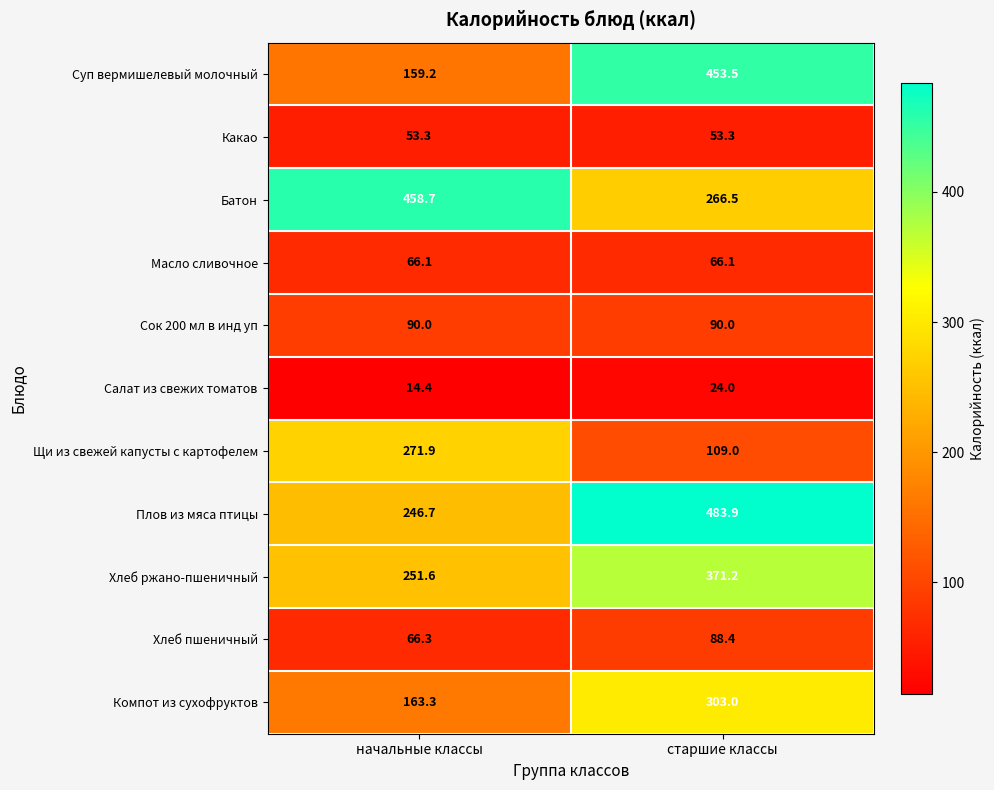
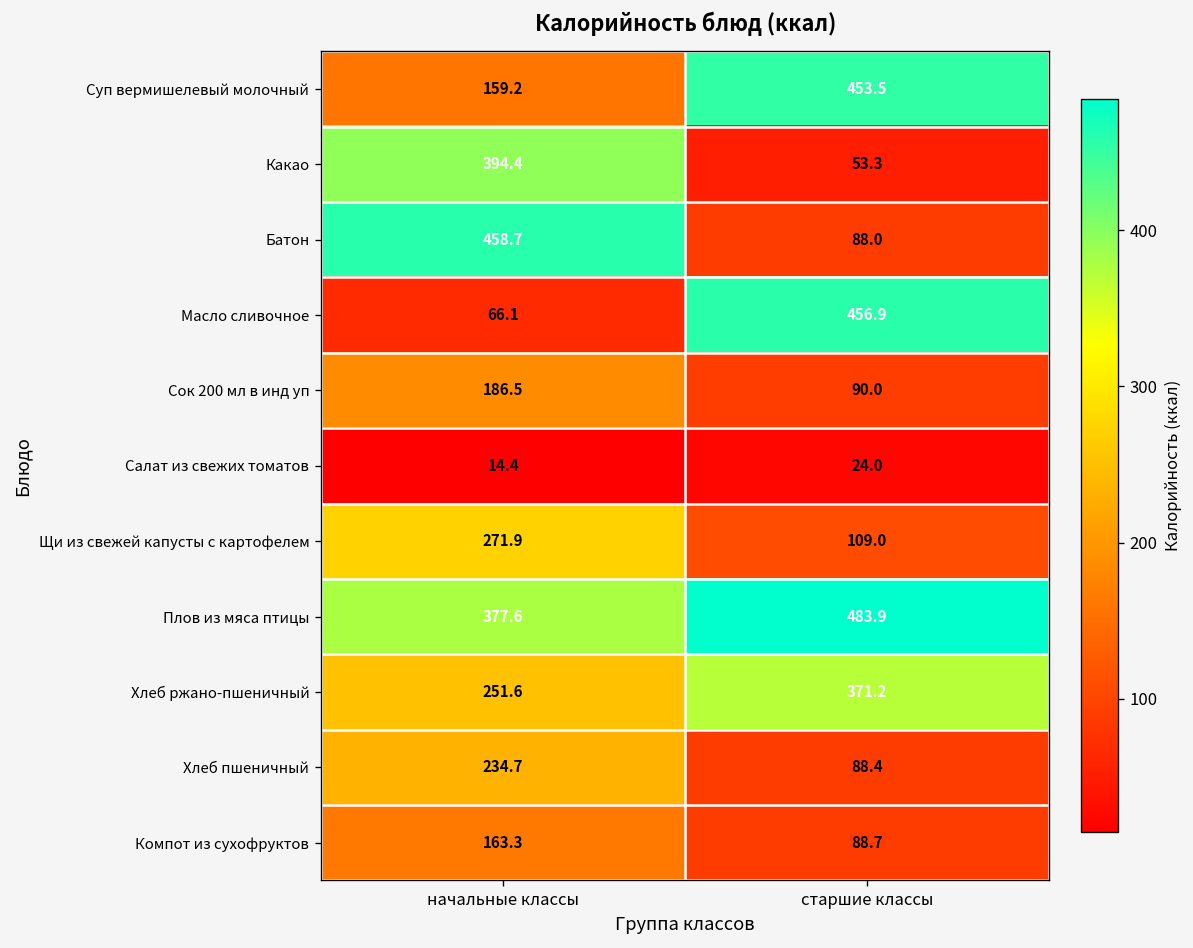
  {
    "Суп вермишелевый молочный": {
      "начальные классы": 159.2,
      "старшие классы": 453.5
    },
    "Какао": {
-     "начальные классы": 53.3,
+     "начальные классы": 394.4,
      "старшие классы": 53.3
    },
    "Батон": {
      "начальные классы": 458.7,
-     "старшие классы": 266.5
+     "старшие классы": 88.0
    },
    "Масло сливочное": {
      "начальные классы": 66.1,
-     "старшие классы": 66.1
+     "старшие классы": 456.9
    },
    "Сок 200 мл в инд уп": {
-     "начальные классы": 90.0,
+     "начальные классы": 186.5,
      "старшие классы": 90.0
    },
    "Салат из свежих томатов": {
      "начальные классы": 14.4,
      "старшие классы": 24.0
    },
    "Щи из свежей капусты с картофелем": {
      "начальные классы": 271.9,
      "старшие классы": 109.0
    },
    "Плов из мяса птицы": {
-     "начальные классы": 246.7,
+     "начальные классы": 377.6,
      "старшие классы": 483.9
    },
    "Хлеб ржано-пшеничный": {
      "начальные классы": 251.6,
      "старшие классы": 371.2
    },
    "Хлеб пшеничный": {
-     "начальные классы": 66.3,
+     "начальные классы": 234.7,
      "старшие классы": 88.4
    },
    "Компот из сухофруктов": {
      "начальные классы": 163.3,
-     "старшие классы": 303.0
+     "старшие классы": 88.7
    }
  }
